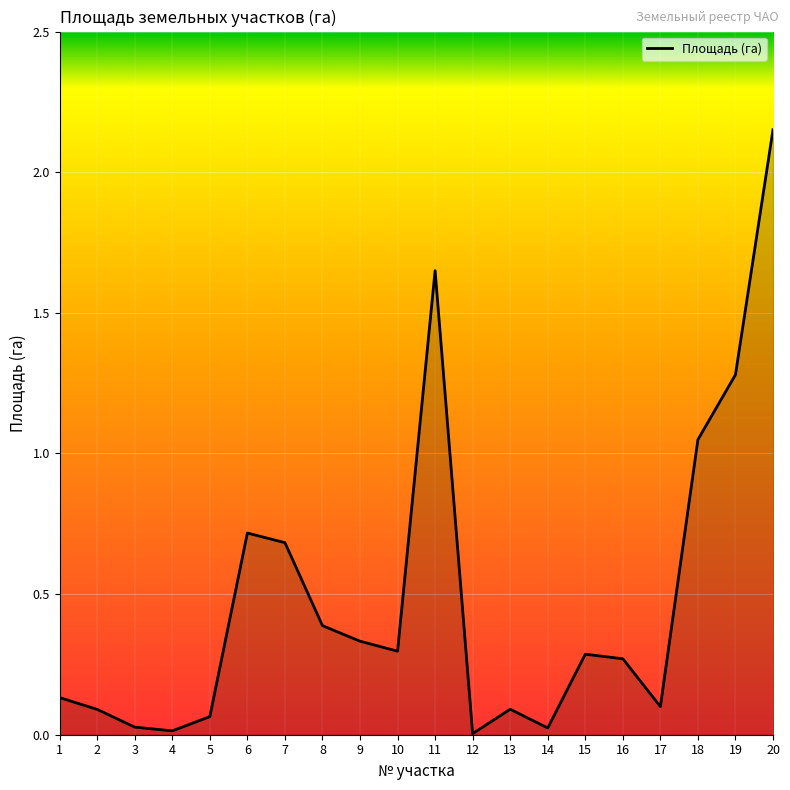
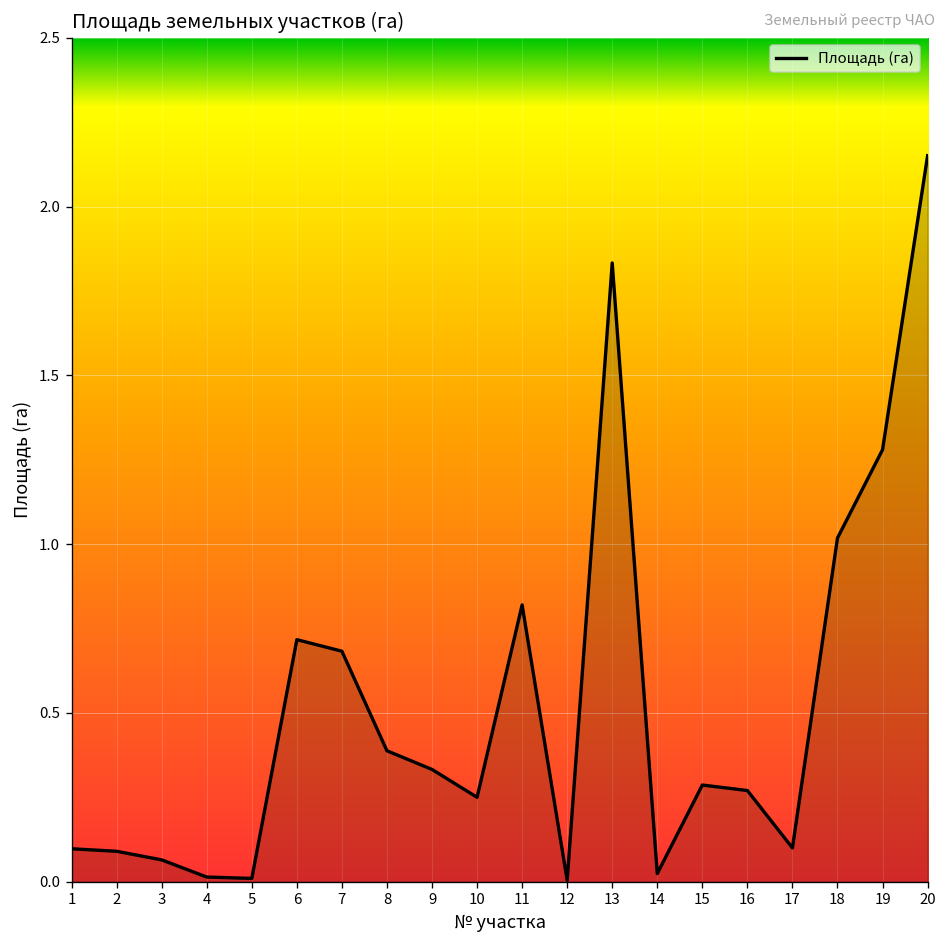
  {
-   "1": 0.13,
+   "1": 0.10,
    "2": 0.09,
-   "3": 0.03,
+   "3": 0.06,
    "4": 0.01,
-   "5": 0.06,
+   "5": 0.01,
    "6": 0.72,
    "7": 0.68,
    "8": 0.39,
    "9": 0.33,
-   "10": 0.30,
-   "11": 1.65,
+   "10": 0.25,
+   "11": 0.82,
    "12": 0.00,
-   "13": 0.09,
+   "13": 1.83,
    "14": 0.02,
    "15": 0.29,
    "16": 0.27,
    "17": 0.10,
-   "18": 1.05,
+   "18": 1.02,
    "19": 1.28,
    "20": 2.15
  }
